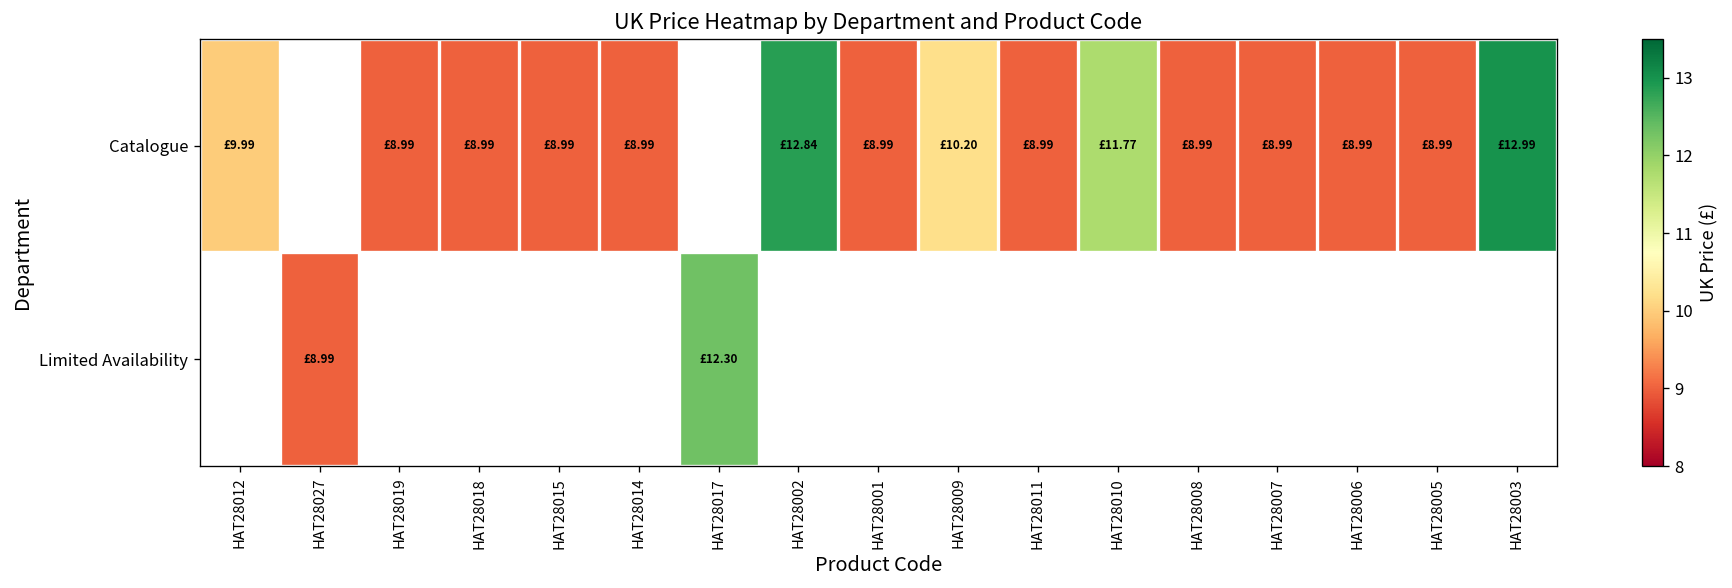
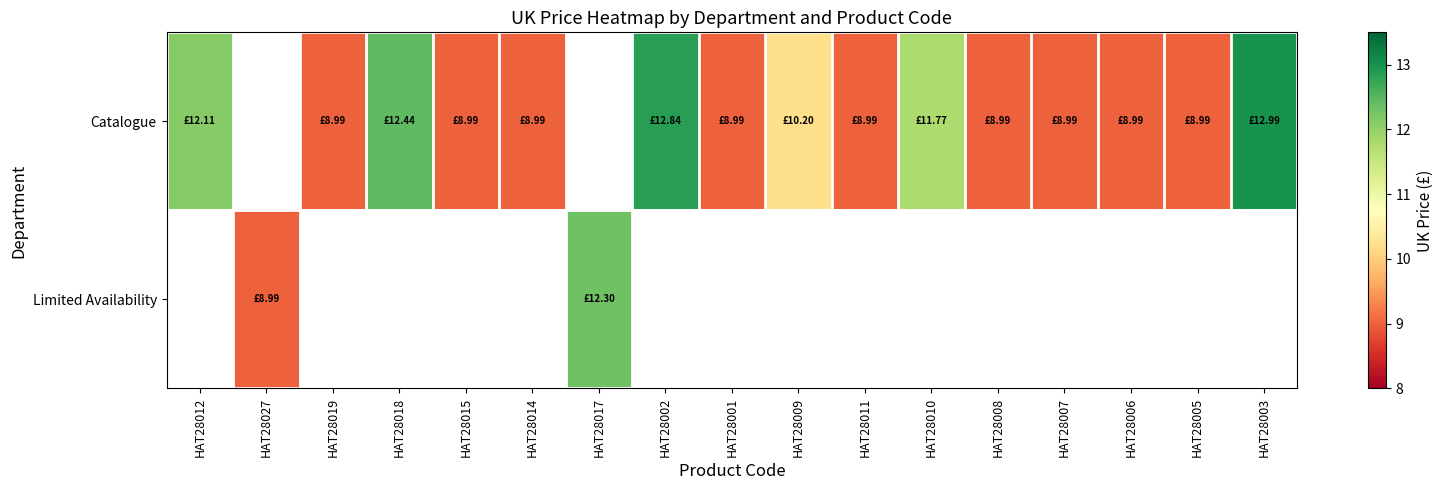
  {
    "Catalogue": {
-     "HAT28012": "£9.99",
+     "HAT28012": "£12.11",
      "HAT28019": "£8.99",
-     "HAT28018": "£8.99",
+     "HAT28018": "£12.44",
      "HAT28015": "£8.99",
      "HAT28014": "£8.99",
      "HAT28002": "£12.84",
      "HAT28001": "£8.99",
      "HAT28009": "£10.20",
      "HAT28011": "£8.99",
      "HAT28010": "£11.77",
      "HAT28008": "£8.99",
      "HAT28007": "£8.99",
      "HAT28006": "£8.99",
      "HAT28005": "£8.99",
      "HAT28003": "£12.99"
    },
    "Limited Availability": {
      "HAT28027": "£8.99",
      "HAT28017": "£12.30"
    }
  }
